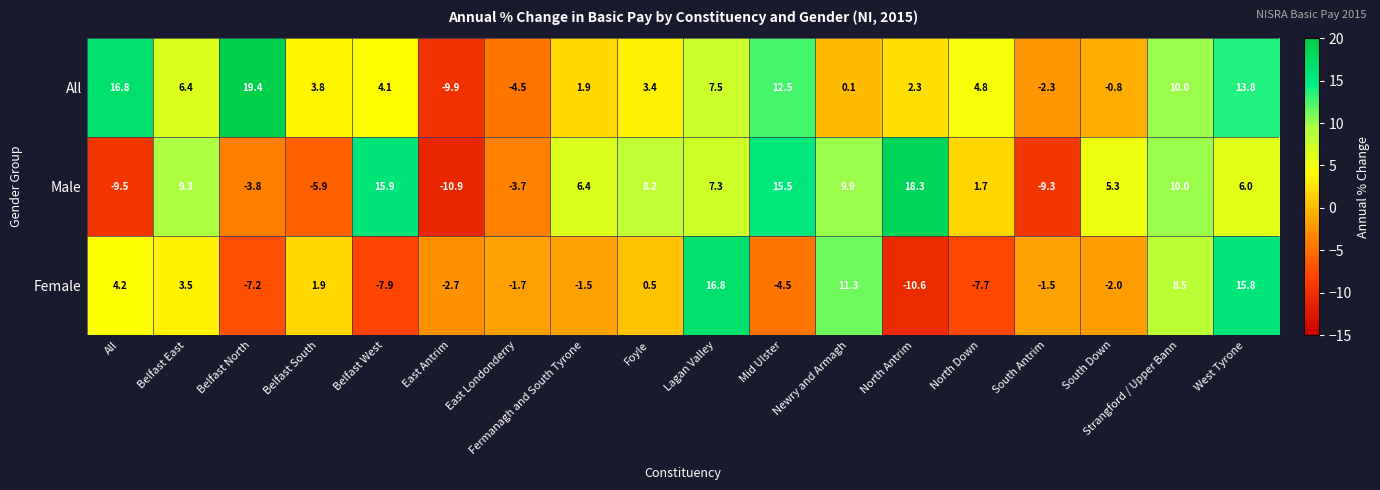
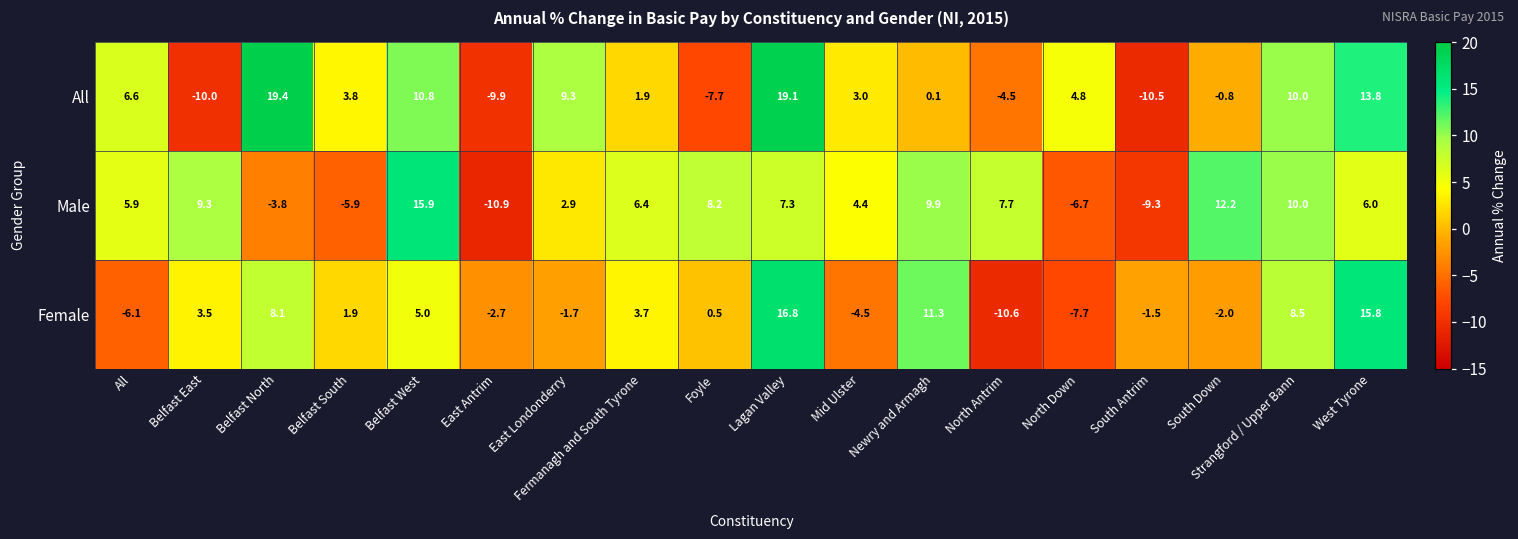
  {
    "All": {
-     "All": 16.8,
-     "Belfast East": 6.4,
+     "All": 6.6,
+     "Belfast East": -10.0,
      "Belfast North": 19.4,
      "Belfast South": 3.8,
-     "Belfast West": 4.1,
+     "Belfast West": 10.8,
      "East Antrim": -9.9,
-     "East Londonderry": -4.5,
+     "East Londonderry": 9.3,
      "Fermanagh and South Tyrone": 1.9,
-     "Foyle": 3.4,
-     "Lagan Valley": 7.5,
-     "Mid Ulster": 12.5,
+     "Foyle": -7.7,
+     "Lagan Valley": 19.1,
+     "Mid Ulster": 3.0,
      "Newry and Armagh": 0.1,
-     "North Antrim": 2.3,
+     "North Antrim": -4.5,
      "North Down": 4.8,
-     "South Antrim": -2.3,
+     "South Antrim": -10.5,
      "South Down": -0.8,
      "Strangford / Upper Bann": 10.0,
      "West Tyrone": 13.8
    },
    "Male": {
-     "All": -9.5,
+     "All": 5.9,
      "Belfast East": 9.3,
      "Belfast North": -3.8,
      "Belfast South": -5.9,
      "Belfast West": 15.9,
      "East Antrim": -10.9,
-     "East Londonderry": -3.7,
+     "East Londonderry": 2.9,
      "Fermanagh and South Tyrone": 6.4,
      "Foyle": 8.2,
      "Lagan Valley": 7.3,
-     "Mid Ulster": 15.5,
+     "Mid Ulster": 4.4,
      "Newry and Armagh": 9.9,
-     "North Antrim": 18.3,
-     "North Down": 1.7,
+     "North Antrim": 7.7,
+     "North Down": -6.7,
      "South Antrim": -9.3,
-     "South Down": 5.3,
+     "South Down": 12.2,
      "Strangford / Upper Bann": 10.0,
      "West Tyrone": 6.0
    },
    "Female": {
-     "All": 4.2,
+     "All": -6.1,
      "Belfast East": 3.5,
-     "Belfast North": -7.2,
+     "Belfast North": 8.1,
      "Belfast South": 1.9,
-     "Belfast West": -7.9,
+     "Belfast West": 5.0,
      "East Antrim": -2.7,
      "East Londonderry": -1.7,
-     "Fermanagh and South Tyrone": -1.5,
+     "Fermanagh and South Tyrone": 3.7,
      "Foyle": 0.5,
      "Lagan Valley": 16.8,
      "Mid Ulster": -4.5,
      "Newry and Armagh": 11.3,
      "North Antrim": -10.6,
      "North Down": -7.7,
      "South Antrim": -1.5,
      "South Down": -2.0,
      "Strangford / Upper Bann": 8.5,
      "West Tyrone": 15.8
    }
  }
